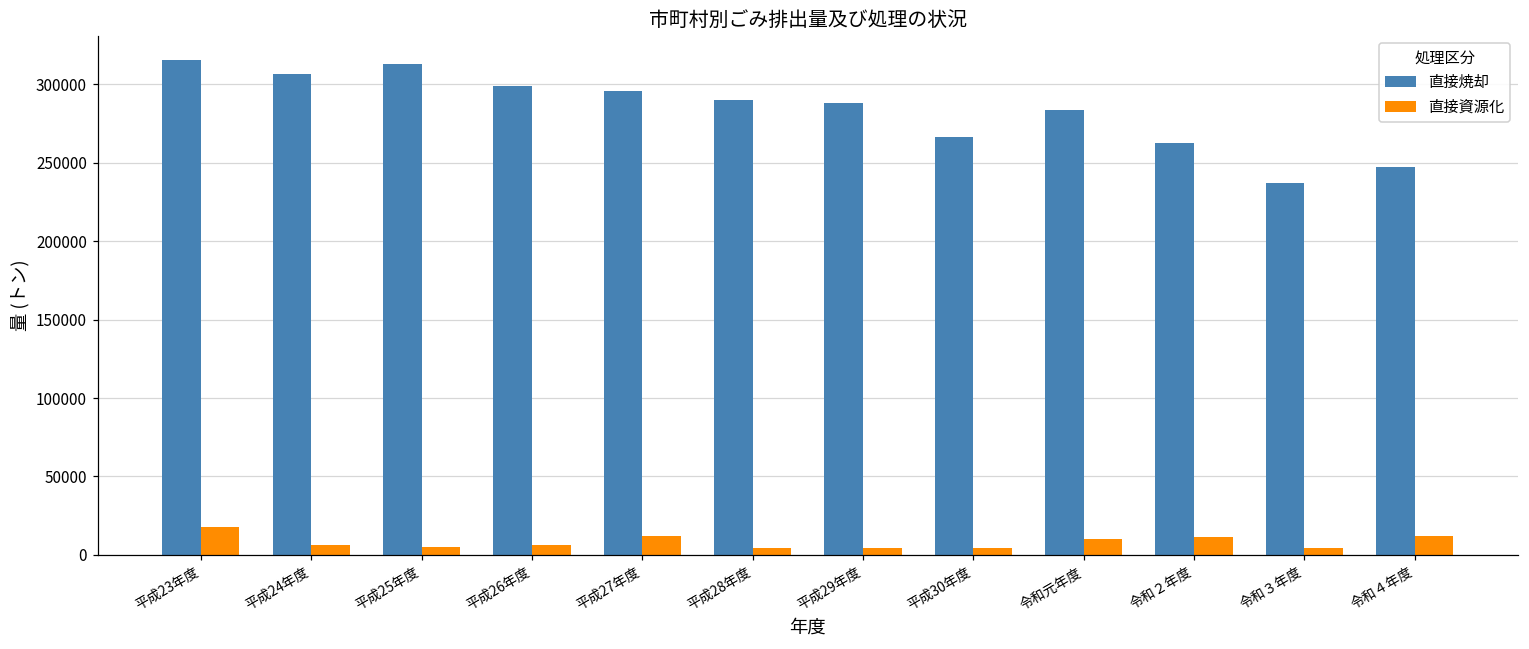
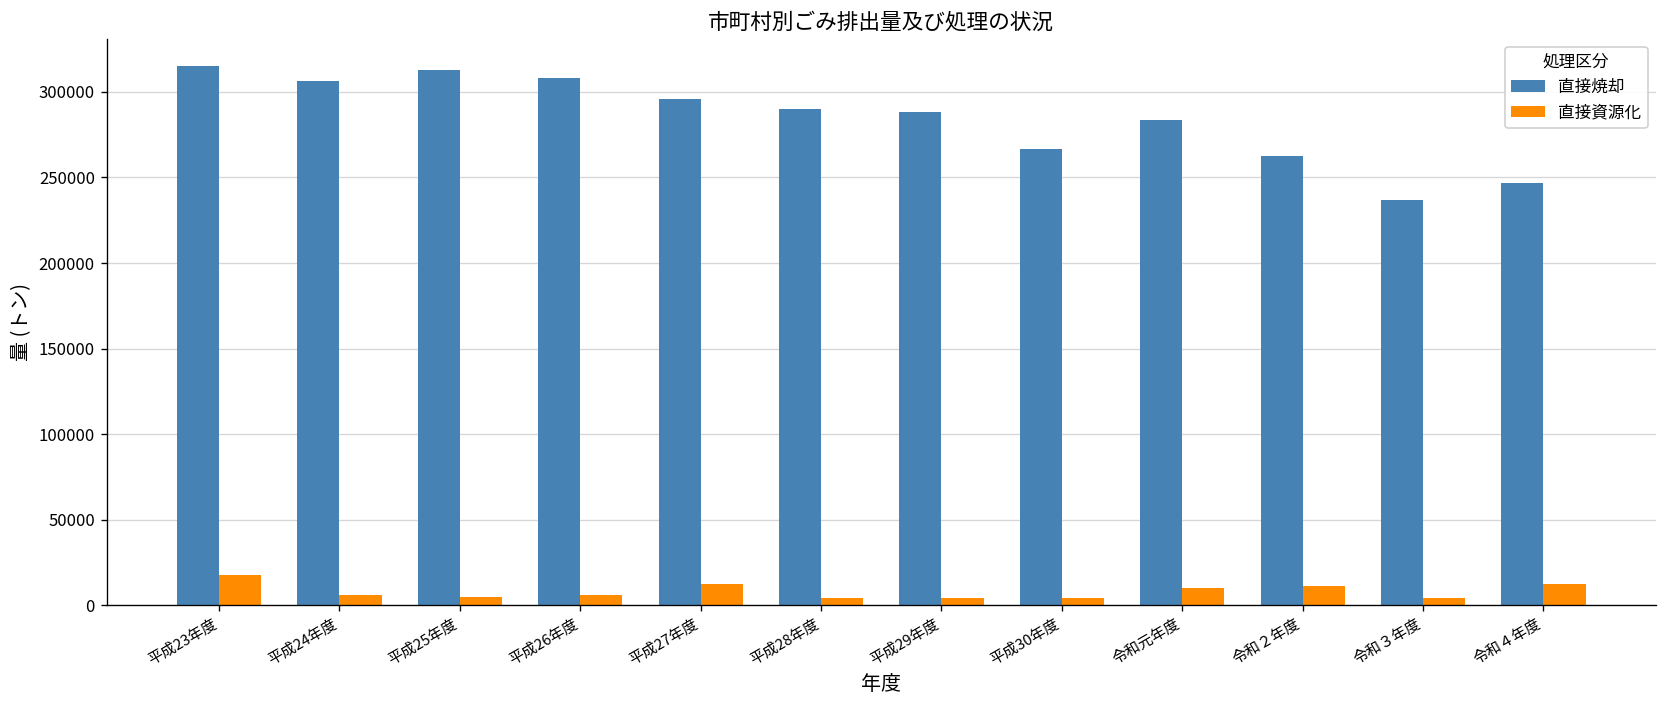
  {
    "直接焼却": {
      "平成23年度": 315000,
      "平成24年度": 307000,
      "平成25年度": 313000,
-     "平成26年度": 299000,
+     "平成26年度": 308000,
      "平成27年度": 296000,
      "平成28年度": 290000,
      "平成29年度": 288000,
      "平成30年度": 266000,
      "令和元年度": 283000,
      "令和２年度": 262000,
      "令和３年度": 237000,
      "令和４年度": 247000
    },
    "直接資源化": {
      "平成23年度": 18000,
      "平成24年度": 6000,
      "平成25年度": 5000,
      "平成26年度": 6000,
      "平成27年度": 12000,
      "平成28年度": 4000,
      "平成29年度": 4000,
      "平成30年度": 4000,
      "令和元年度": 10000,
      "令和２年度": 11000,
      "令和３年度": 5000,
      "令和４年度": 12000
    }
  }
